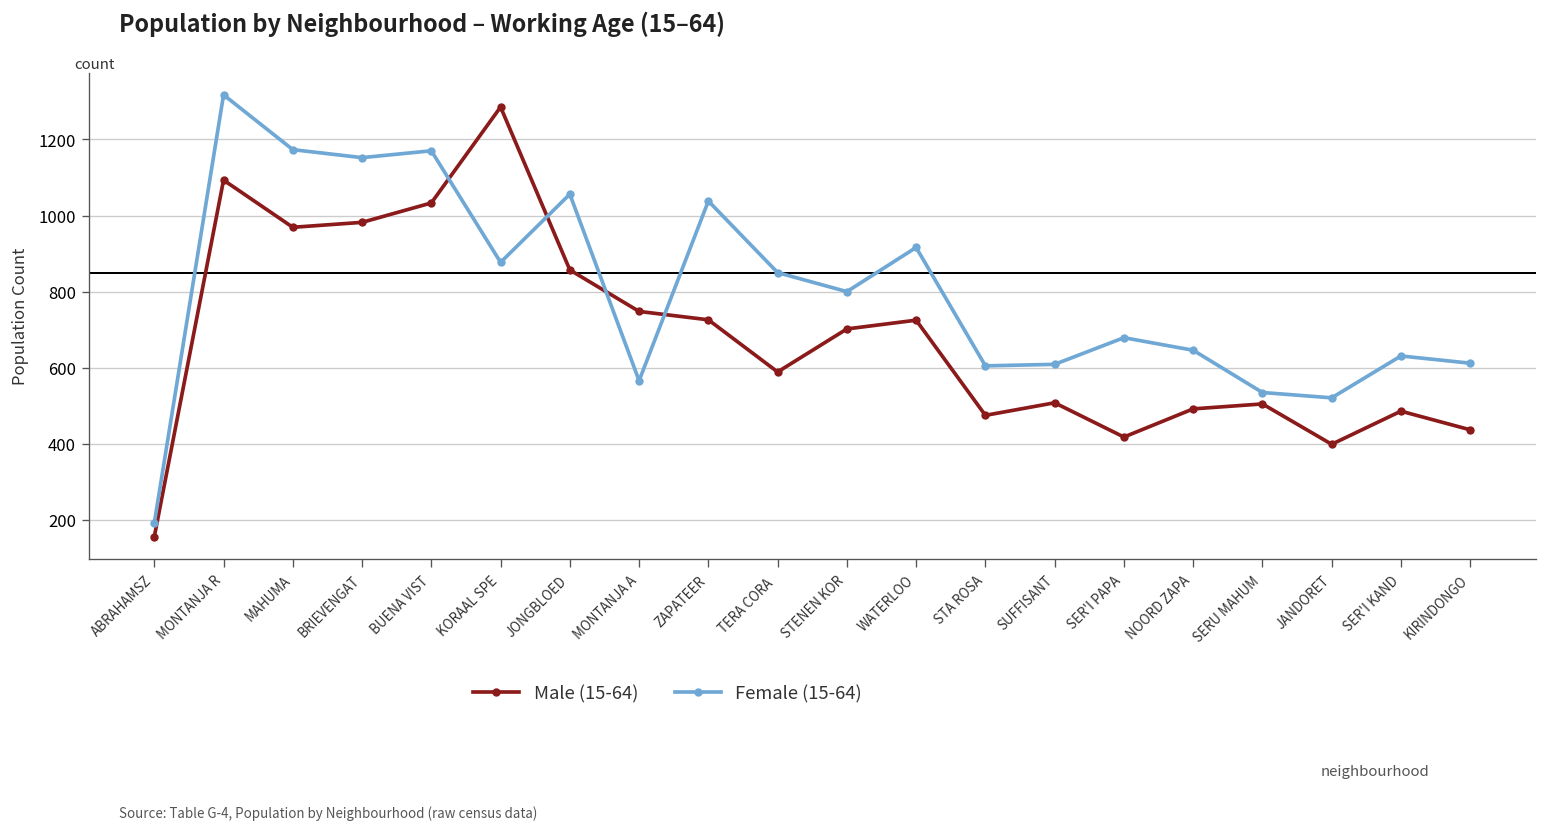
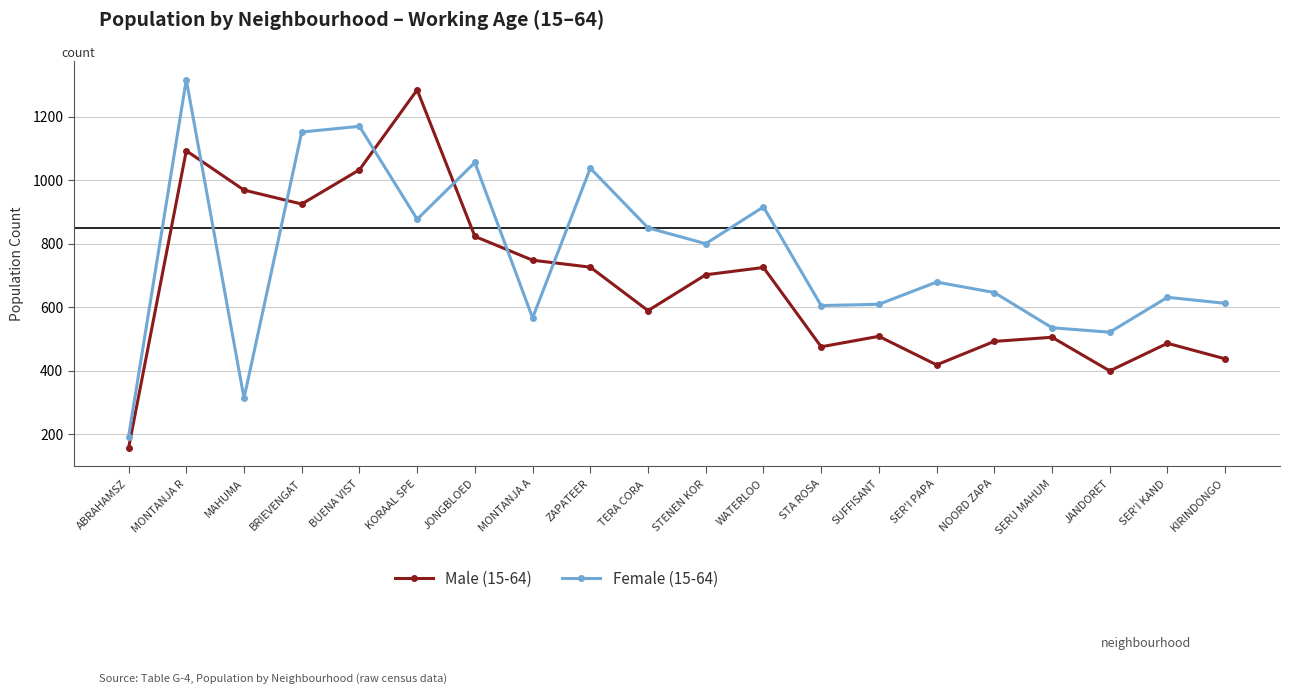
  {
    "Male (15-64)": {
      "ABRAHAMSZ": 160,
      "MONTANJA R": 1090,
      "MAHUMA": 970,
-     "BRIEVENGAT": 980,
+     "BRIEVENGAT": 930,
      "BUENA VIST": 1030,
      "KORAAL SPE": 1290,
-     "JONGBLOED": 860,
+     "JONGBLOED": 820,
      "MONTANJA A": 750,
      "ZAPATEER": 730,
      "TERA CORA": 590,
      "STENEN KOR": 700,
      "WATERLOO": 730,
      "STA ROSA": 480,
      "SUFFISANT": 510,
      "SER'I PAPA": 420,
      "NOORD ZAPA": 490,
      "SERU MAHUM": 510,
      "JANDORET": 400,
      "SER'I KAND": 490,
      "KIRINDONGO": 440
    },
    "Female (15-64)": {
      "ABRAHAMSZ": 190,
      "MONTANJA R": 1320,
-     "MAHUMA": 1170,
+     "MAHUMA": 310,
      "BRIEVENGAT": 1150,
      "BUENA VIST": 1170,
      "KORAAL SPE": 880,
      "JONGBLOED": 1060,
      "MONTANJA A": 570,
      "ZAPATEER": 1040,
      "TERA CORA": 850,
      "STENEN KOR": 800,
      "WATERLOO": 920,
      "STA ROSA": 610,
      "SUFFISANT": 610,
      "SER'I PAPA": 680,
      "NOORD ZAPA": 650,
      "SERU MAHUM": 540,
      "JANDORET": 520,
      "SER'I KAND": 630,
      "KIRINDONGO": 610
    }
  }
